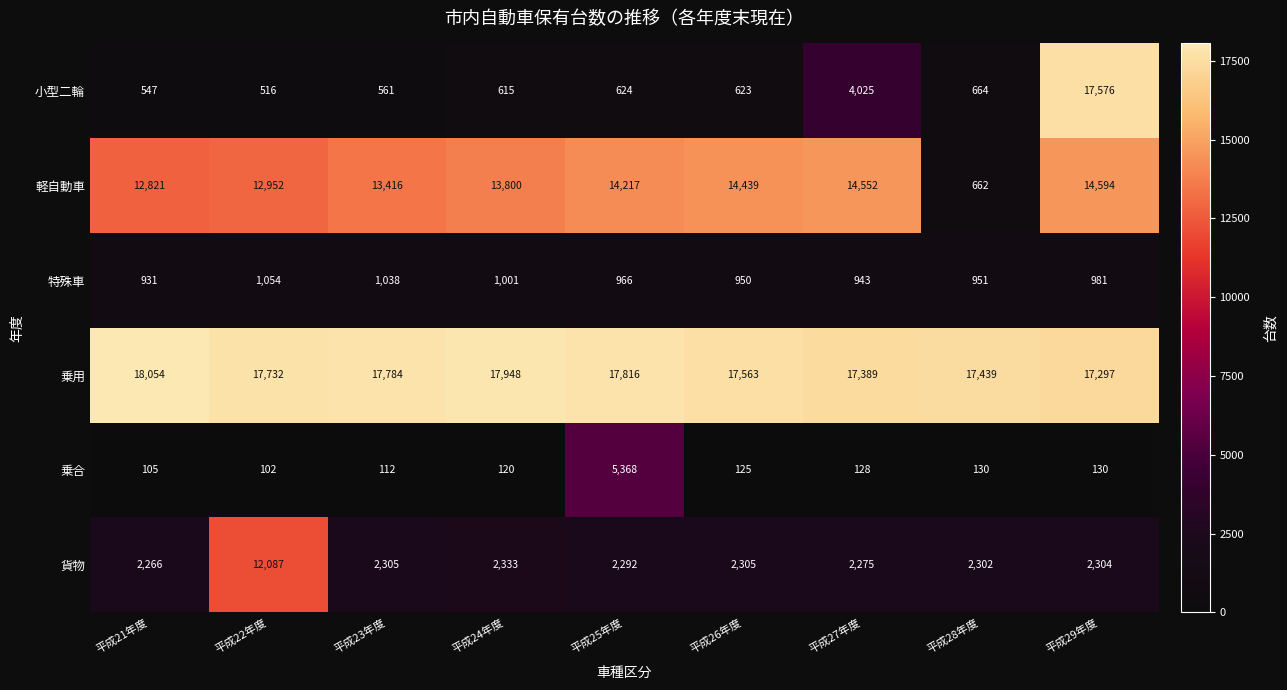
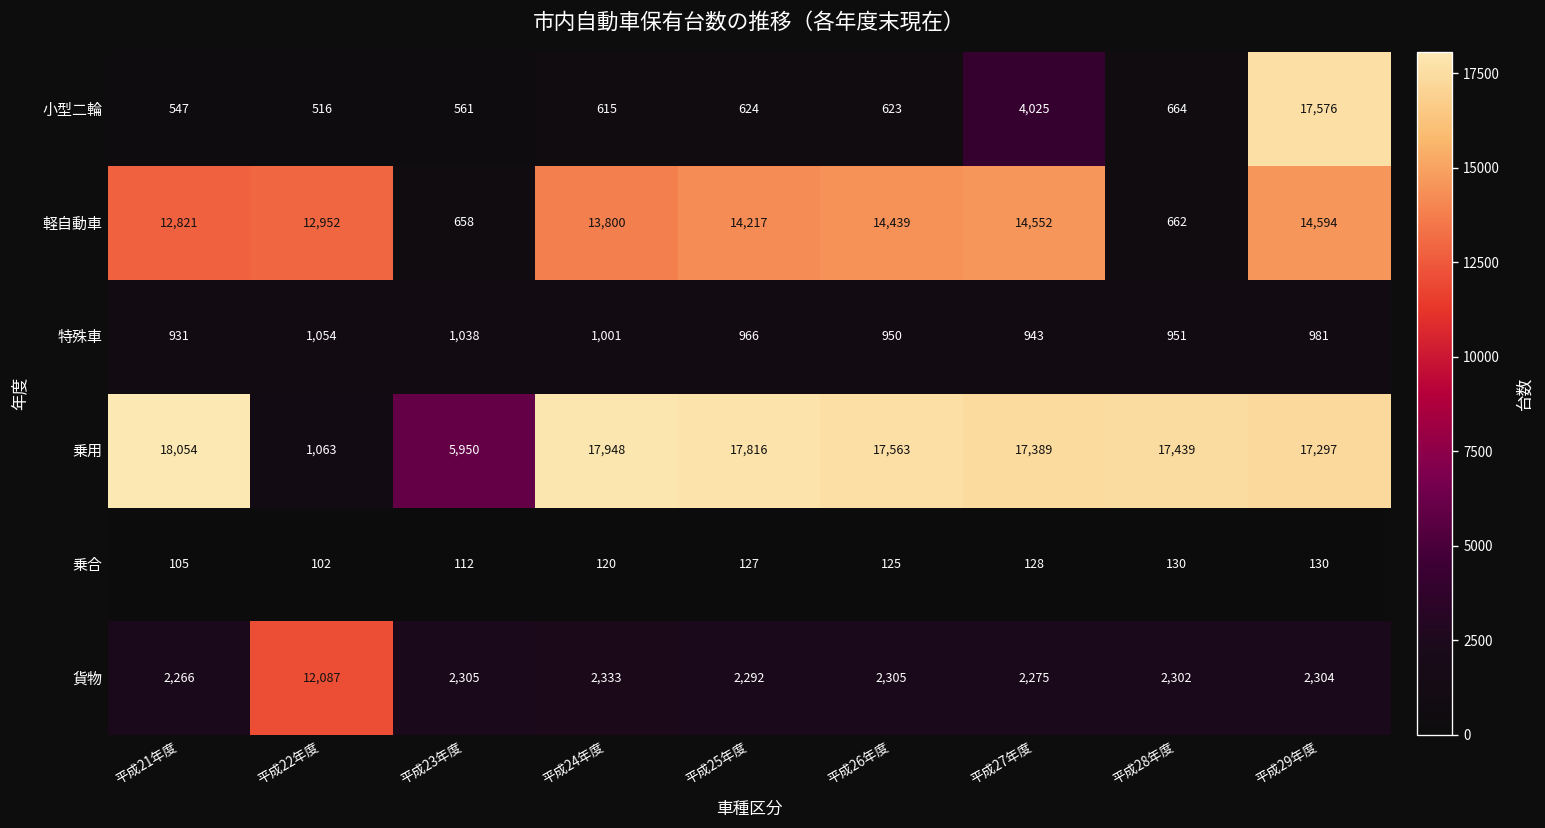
  {
    "小型二輪": {
      "平成21年度": "547",
      "平成22年度": "516",
      "平成23年度": "561",
      "平成24年度": "615",
      "平成25年度": "624",
      "平成26年度": "623",
      "平成27年度": "4,025",
      "平成28年度": "664",
      "平成29年度": "17,576"
    },
    "軽自動車": {
      "平成21年度": "12,821",
      "平成22年度": "12,952",
-     "平成23年度": "13,416",
+     "平成23年度": "658",
      "平成24年度": "13,800",
      "平成25年度": "14,217",
      "平成26年度": "14,439",
      "平成27年度": "14,552",
      "平成28年度": "662",
      "平成29年度": "14,594"
    },
    "特殊車": {
      "平成21年度": "931",
      "平成22年度": "1,054",
      "平成23年度": "1,038",
      "平成24年度": "1,001",
      "平成25年度": "966",
      "平成26年度": "950",
      "平成27年度": "943",
      "平成28年度": "951",
      "平成29年度": "981"
    },
    "乗用": {
      "平成21年度": "18,054",
-     "平成22年度": "17,732",
-     "平成23年度": "17,784",
+     "平成22年度": "1,063",
+     "平成23年度": "5,950",
      "平成24年度": "17,948",
      "平成25年度": "17,816",
      "平成26年度": "17,563",
      "平成27年度": "17,389",
      "平成28年度": "17,439",
      "平成29年度": "17,297"
    },
    "乗合": {
      "平成21年度": "105",
      "平成22年度": "102",
      "平成23年度": "112",
      "平成24年度": "120",
-     "平成25年度": "5,368",
+     "平成25年度": "127",
      "平成26年度": "125",
      "平成27年度": "128",
      "平成28年度": "130",
      "平成29年度": "130"
    },
    "貨物": {
      "平成21年度": "2,266",
      "平成22年度": "12,087",
      "平成23年度": "2,305",
      "平成24年度": "2,333",
      "平成25年度": "2,292",
      "平成26年度": "2,305",
      "平成27年度": "2,275",
      "平成28年度": "2,302",
      "平成29年度": "2,304"
    }
  }
